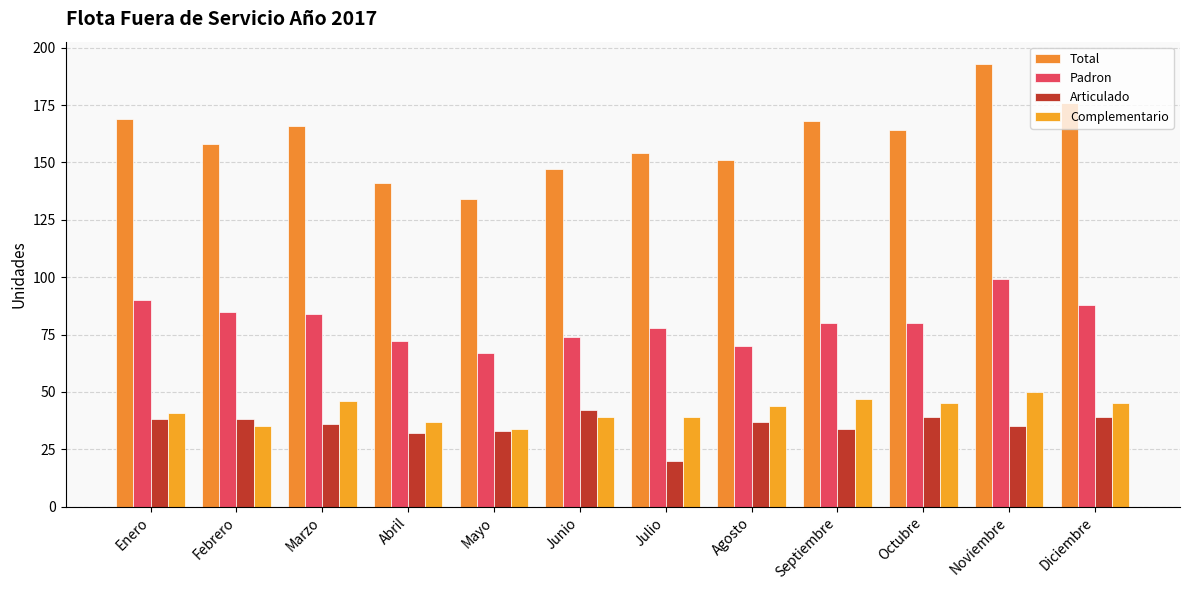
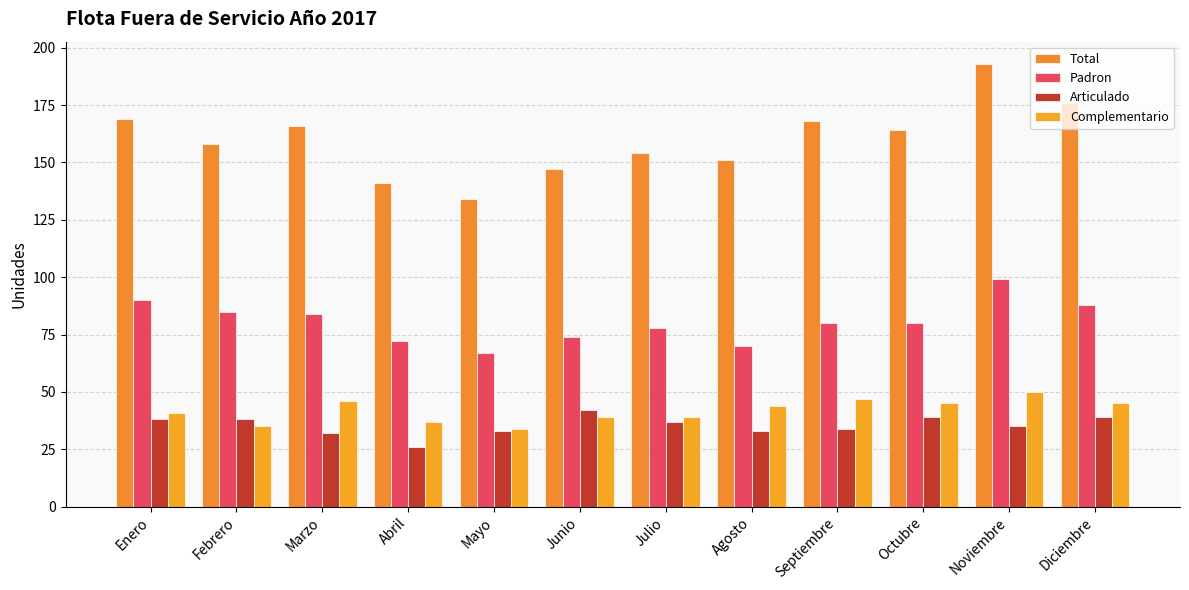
  {
    "Padron": {
      "Enero": 90,
      "Febrero": 85,
      "Marzo": 84,
      "Abril": 72,
      "Mayo": 67,
      "Junio": 74,
      "Julio": 78,
      "Agosto": 70,
      "Septiembre": 80,
      "Octubre": 80,
      "Noviembre": 99,
      "Diciembre": 88
    },
    "Articulado": {
      "Enero": 38,
      "Febrero": 38,
-     "Marzo": 36,
-     "Abril": 32,
+     "Marzo": 32,
+     "Abril": 26,
      "Mayo": 33,
      "Junio": 42,
-     "Julio": 20,
-     "Agosto": 37,
+     "Julio": 37,
+     "Agosto": 33,
      "Septiembre": 34,
      "Octubre": 39,
      "Noviembre": 35,
      "Diciembre": 39
    }
  }
